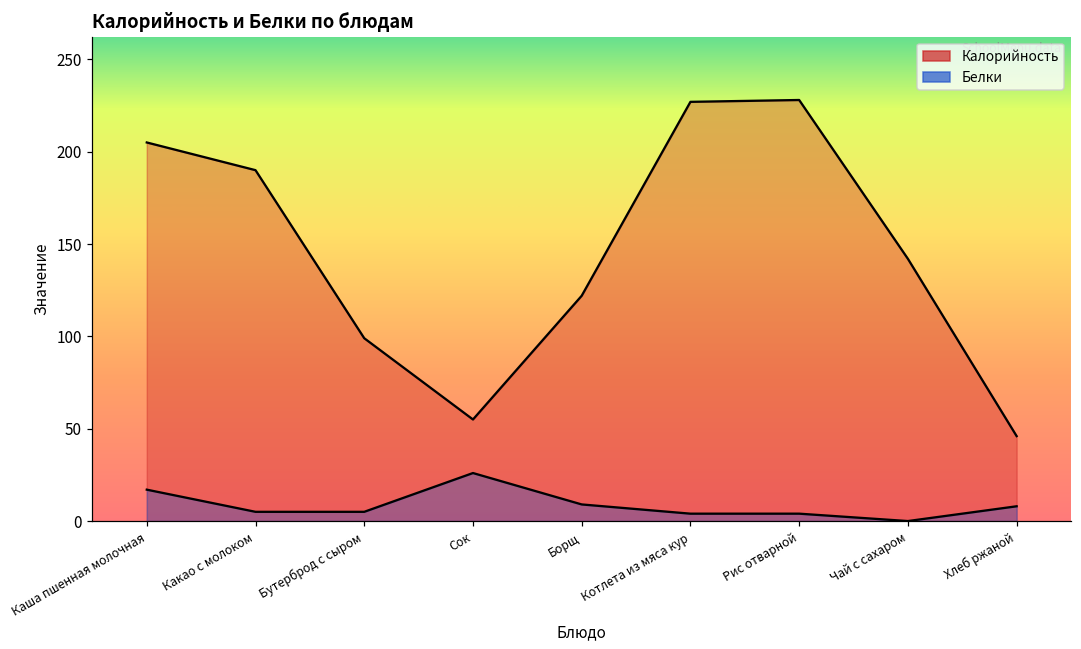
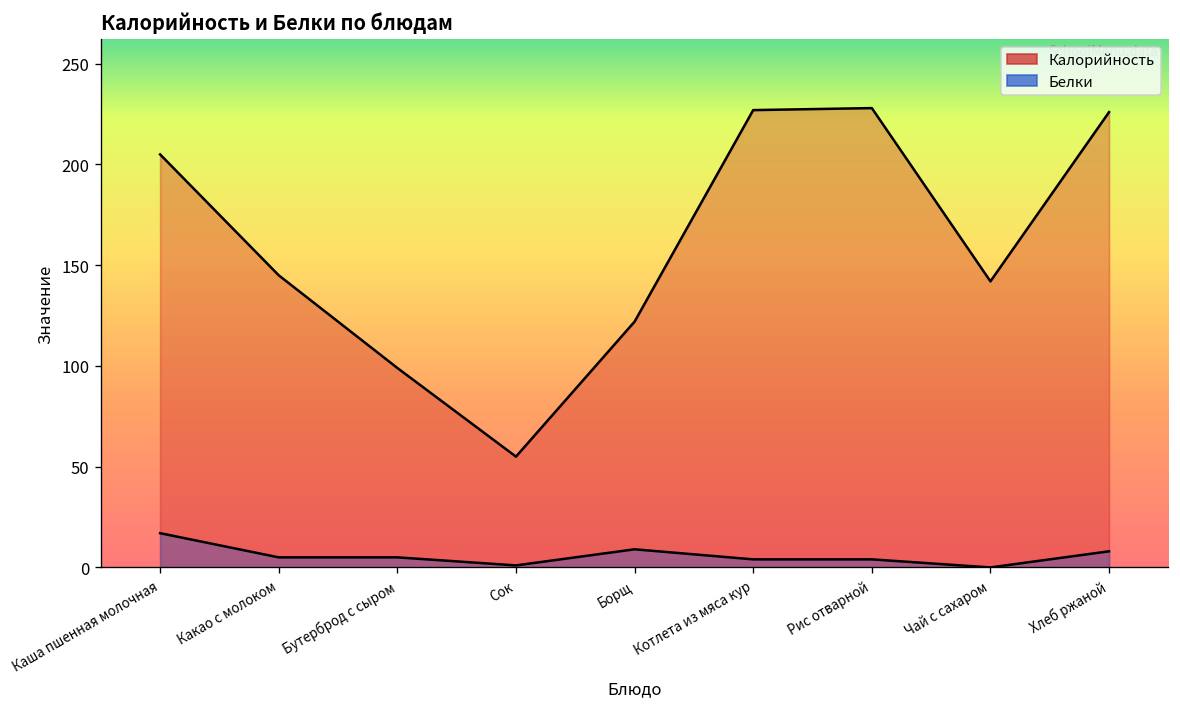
  {
    "Калорийность": {
      "Каша пшенная молочная": 205,
-     "Какао с молоком": 190,
+     "Какао с молоком": 145,
      "Бутерброд с сыром": 99,
      "Сок": 55,
      "Борщ": 122,
      "Котлета из мяса кур": 227,
      "Рис отварной": 228,
      "Чай с сахаром": 142,
-     "Хлеб ржаной": 46
+     "Хлеб ржаной": 226
    },
    "Белки": {
      "Каша пшенная молочная": 17,
      "Какао с молоком": 5,
      "Бутерброд с сыром": 5,
-     "Сок": 26,
+     "Сок": 1,
      "Борщ": 9,
      "Котлета из мяса кур": 4,
      "Рис отварной": 4,
      "Чай с сахаром": 0,
      "Хлеб ржаной": 8
    }
  }
